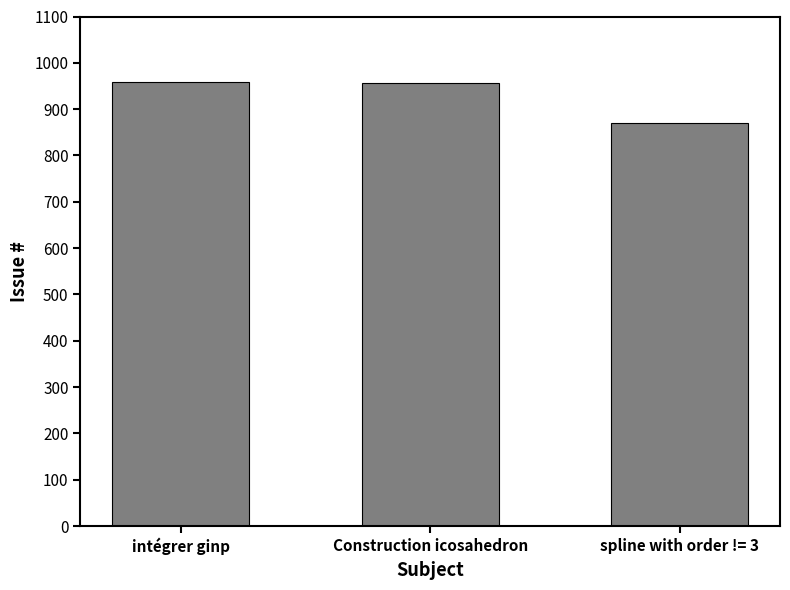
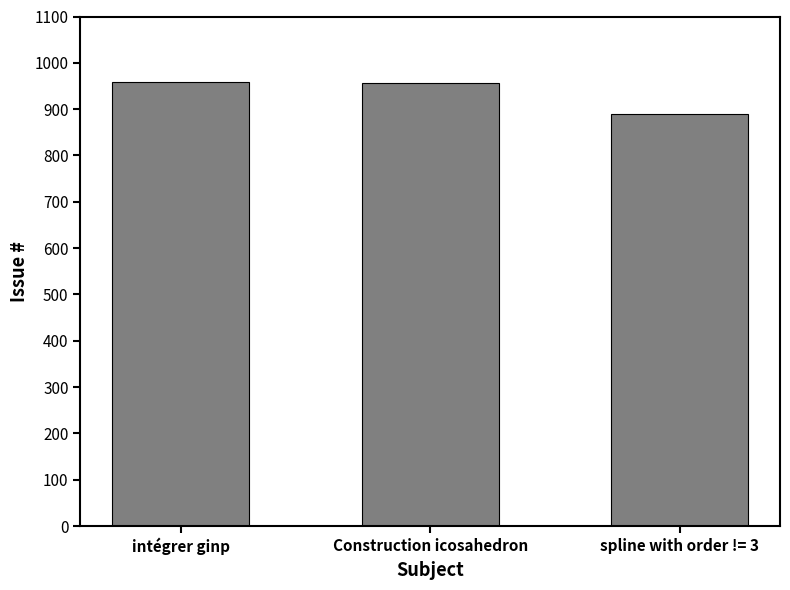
  {
    "intégrer ginp": 960,
    "Construction icosahedron": 960,
-   "spline with order != 3": 870
+   "spline with order != 3": 890
  }
